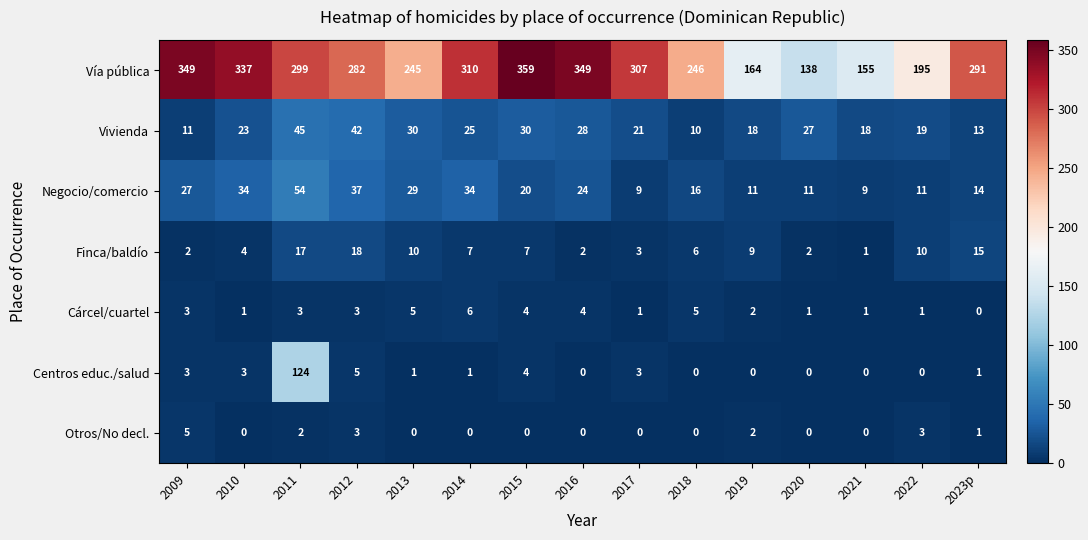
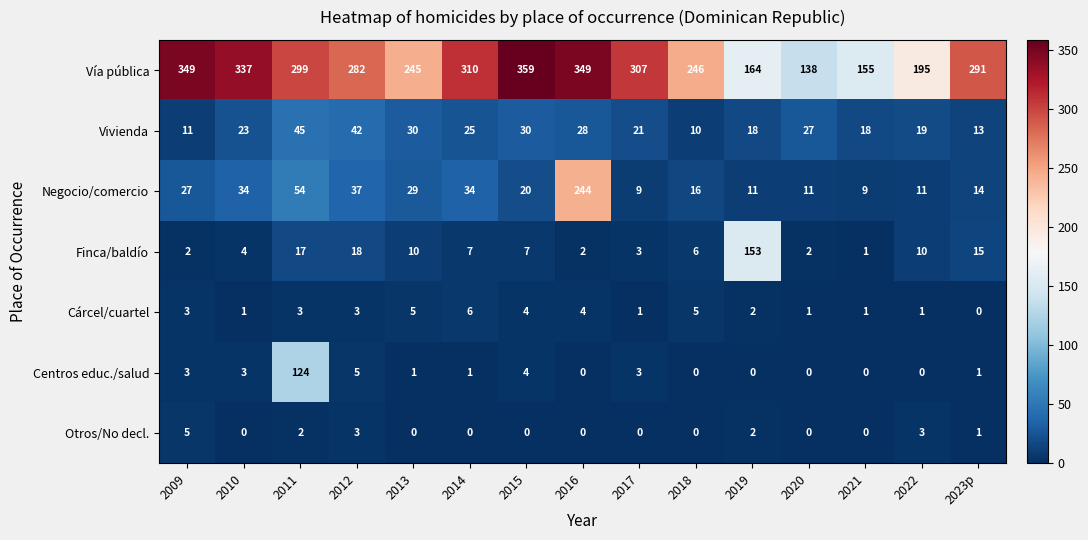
  {
    "Vía pública": {
      "2009": 349,
      "2010": 337,
      "2011": 299,
      "2012": 282,
      "2013": 245,
      "2014": 310,
      "2015": 359,
      "2016": 349,
      "2017": 307,
      "2018": 246,
      "2019": 164,
      "2020": 138,
      "2021": 155,
      "2022": 195,
      "2023p": 291
    },
    "Vivienda": {
      "2009": 11,
      "2010": 23,
      "2011": 45,
      "2012": 42,
      "2013": 30,
      "2014": 25,
      "2015": 30,
      "2016": 28,
      "2017": 21,
      "2018": 10,
      "2019": 18,
      "2020": 27,
      "2021": 18,
      "2022": 19,
      "2023p": 13
    },
    "Negocio/comercio": {
      "2009": 27,
      "2010": 34,
      "2011": 54,
      "2012": 37,
      "2013": 29,
      "2014": 34,
      "2015": 20,
-     "2016": 24,
+     "2016": 244,
      "2017": 9,
      "2018": 16,
      "2019": 11,
      "2020": 11,
      "2021": 9,
      "2022": 11,
      "2023p": 14
    },
    "Finca/baldío": {
      "2009": 2,
      "2010": 4,
      "2011": 17,
      "2012": 18,
      "2013": 10,
      "2014": 7,
      "2015": 7,
      "2016": 2,
      "2017": 3,
      "2018": 6,
-     "2019": 9,
+     "2019": 153,
      "2020": 2,
      "2021": 1,
      "2022": 10,
      "2023p": 15
    },
    "Cárcel/cuartel": {
      "2009": 3,
      "2010": 1,
      "2011": 3,
      "2012": 3,
      "2013": 5,
      "2014": 6,
      "2015": 4,
      "2016": 4,
      "2017": 1,
      "2018": 5,
      "2019": 2,
      "2020": 1,
      "2021": 1,
      "2022": 1,
      "2023p": 0
    },
    "Centros educ./salud": {
      "2009": 3,
      "2010": 3,
      "2011": 124,
      "2012": 5,
      "2013": 1,
      "2014": 1,
      "2015": 4,
      "2016": 0,
      "2017": 3,
      "2018": 0,
      "2019": 0,
      "2020": 0,
      "2021": 0,
      "2022": 0,
      "2023p": 1
    },
    "Otros/No decl.": {
      "2009": 5,
      "2010": 0,
      "2011": 2,
      "2012": 3,
      "2013": 0,
      "2014": 0,
      "2015": 0,
      "2016": 0,
      "2017": 0,
      "2018": 0,
      "2019": 2,
      "2020": 0,
      "2021": 0,
      "2022": 3,
      "2023p": 1
    }
  }
